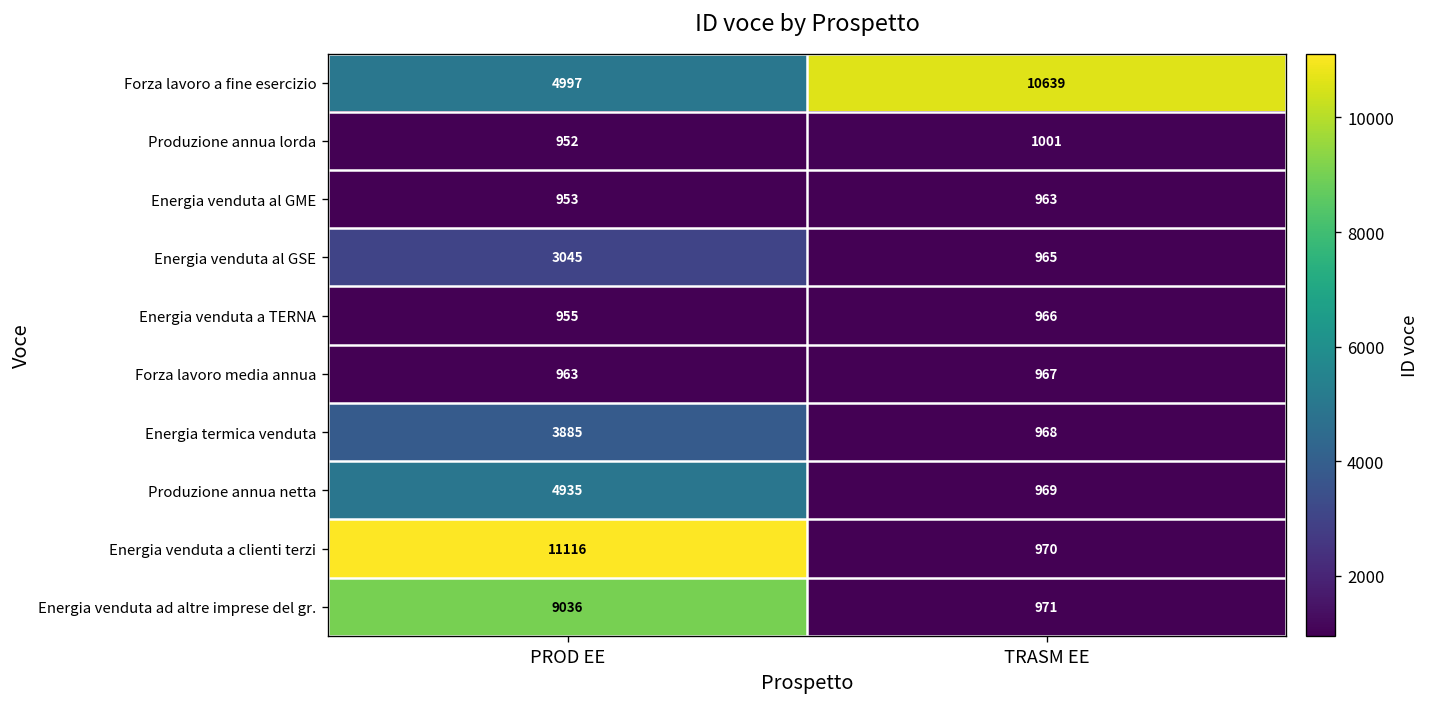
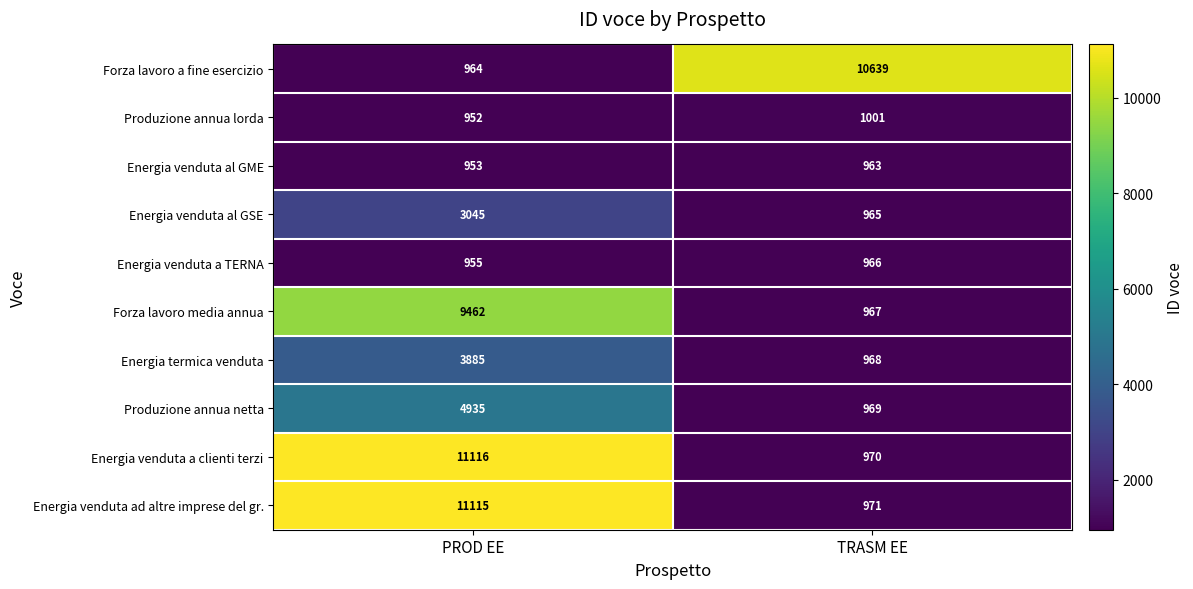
  {
    "Forza lavoro a fine esercizio": {
-     "PROD EE": 4997,
+     "PROD EE": 964,
      "TRASM EE": 10639
    },
    "Produzione annua lorda": {
      "PROD EE": 952,
      "TRASM EE": 1001
    },
    "Energia venduta al GME": {
      "PROD EE": 953,
      "TRASM EE": 963
    },
    "Energia venduta al GSE": {
      "PROD EE": 3045,
      "TRASM EE": 965
    },
    "Energia venduta a TERNA": {
      "PROD EE": 955,
      "TRASM EE": 966
    },
    "Forza lavoro media annua": {
-     "PROD EE": 963,
+     "PROD EE": 9462,
      "TRASM EE": 967
    },
    "Energia termica venduta": {
      "PROD EE": 3885,
      "TRASM EE": 968
    },
    "Produzione annua netta": {
      "PROD EE": 4935,
      "TRASM EE": 969
    },
    "Energia venduta a clienti terzi": {
      "PROD EE": 11116,
      "TRASM EE": 970
    },
    "Energia venduta ad altre imprese del gr.": {
-     "PROD EE": 9036,
+     "PROD EE": 11115,
      "TRASM EE": 971
    }
  }
